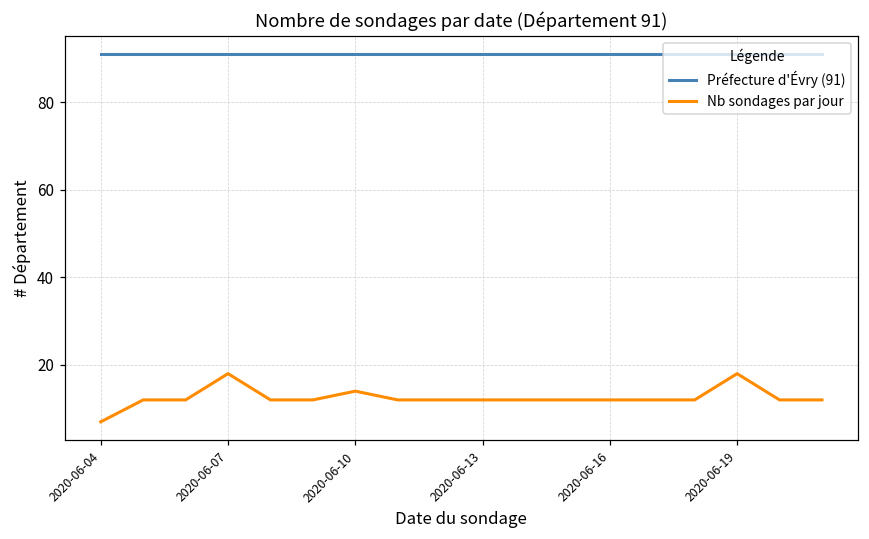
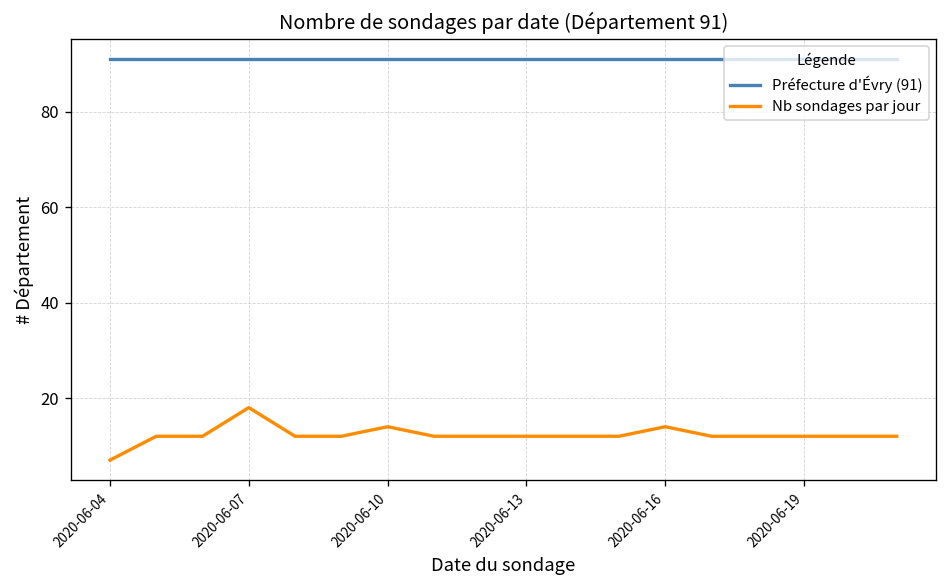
  {
    "Préfecture d'Évry (91)": {
      "2020-06-04": 91,
      "2020-06-07": 91,
      "2020-06-10": 91,
      "2020-06-13": 91,
      "2020-06-16": 91
    },
    "Nb sondages par jour": {
      "2020-06-04": 7,
      "2020-06-07": 18,
      "2020-06-10": 14,
      "2020-06-13": 12,
-     "2020-06-16": 12,
-     "2020-06-19": 18
+     "2020-06-16": 14,
+     "2020-06-19": 12
    }
  }
